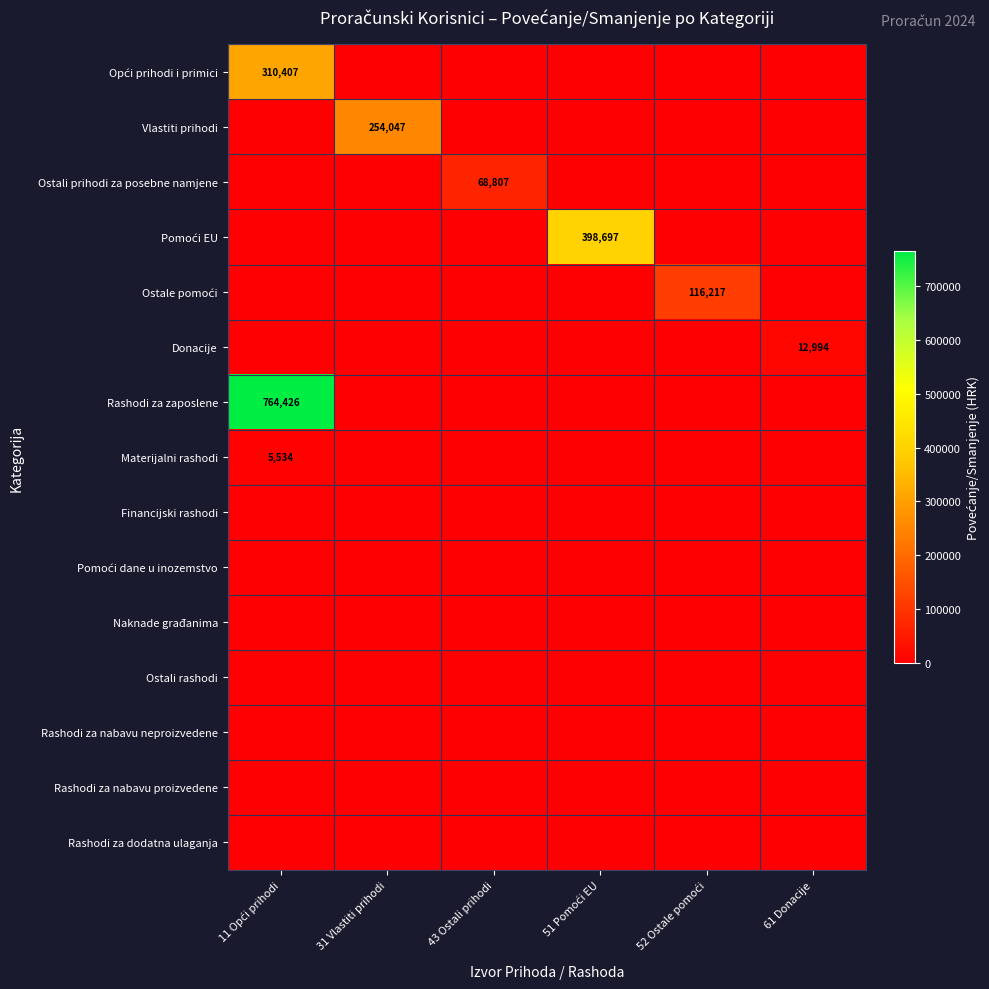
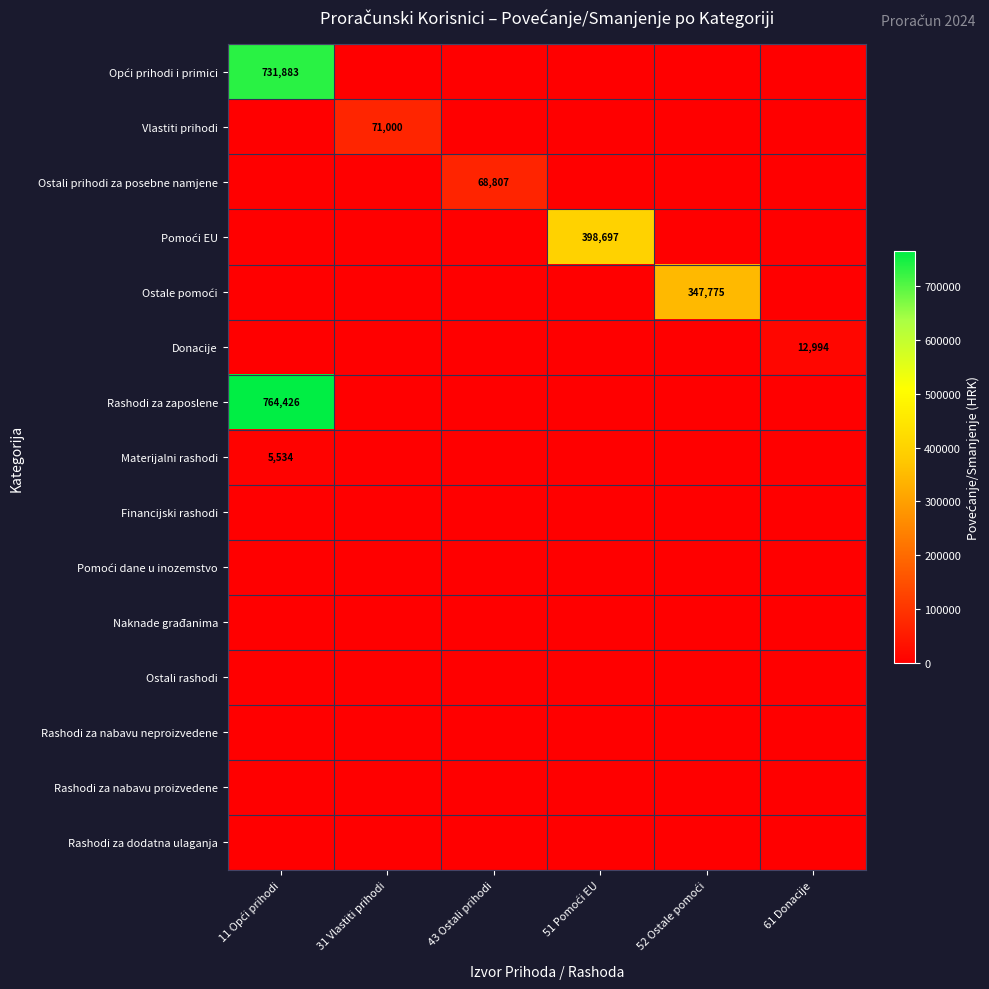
  {
    "Opći prihodi i primici": {
-     "11 Opći prihodi": "310,407"
+     "11 Opći prihodi": "731,883"
    },
    "Vlastiti prihodi": {
-     "31 Vlastiti prihodi": "254,047"
+     "31 Vlastiti prihodi": "71,000"
    },
    "Ostali prihodi za posebne namjene": {
      "43 Ostali prihodi": "68,807"
    },
    "Pomoći EU": {
      "51 Pomoći EU": "398,697"
    },
    "Ostale pomoći": {
-     "52 Ostale pomoći": "116,217"
+     "52 Ostale pomoći": "347,775"
    },
    "Donacije": {
      "61 Donacije": "12,994"
    },
    "Rashodi za zaposlene": {
      "11 Opći prihodi": "764,426"
    },
    "Materijalni rashodi": {
      "11 Opći prihodi": "5,534"
    }
  }
